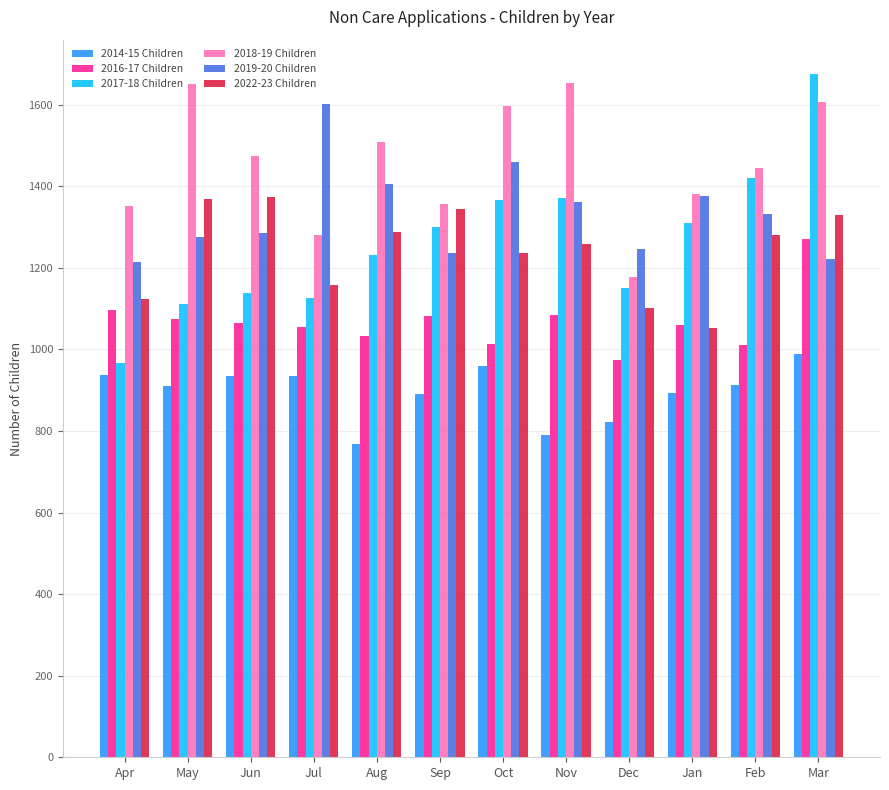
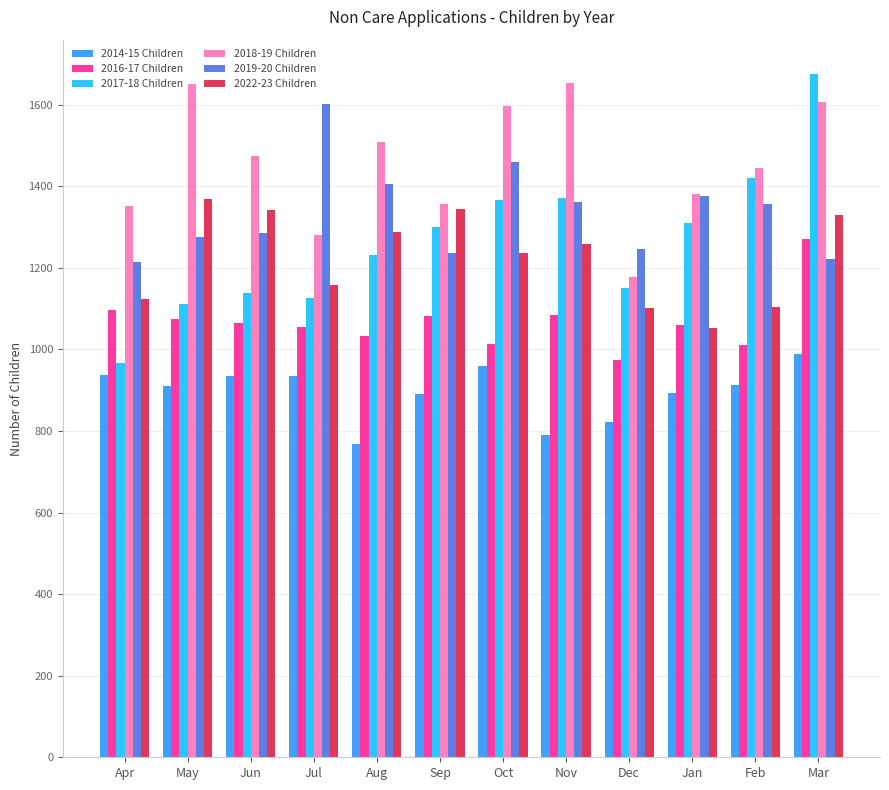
  {
    "2016-17 Children": {
      "Apr": 1100,
      "May": 1080,
      "Jun": 1060,
      "Jul": 1060,
      "Aug": 1030,
      "Sep": 1080,
      "Oct": 1010,
      "Nov": 1080,
      "Dec": 980,
      "Jan": 1060,
      "Feb": 1010,
      "Mar": 1270
    },
    "2018-19 Children": {
      "Apr": 1350,
      "May": 1650,
      "Jun": 1470,
      "Jul": 1280,
      "Aug": 1510,
      "Sep": 1360,
      "Oct": 1600,
      "Nov": 1650,
      "Dec": 1180,
      "Jan": 1380,
      "Feb": 1440,
      "Mar": 1610
    },
    "2019-20 Children": {
      "Apr": 1210,
      "May": 1280,
      "Jun": 1290,
      "Jul": 1600,
      "Aug": 1410,
      "Sep": 1240,
      "Oct": 1460,
      "Nov": 1360,
      "Dec": 1250,
      "Jan": 1380,
-     "Feb": 1330,
+     "Feb": 1360,
      "Mar": 1220
    },
    "2022-23 Children": {
      "Apr": 1120,
      "May": 1370,
-     "Jun": 1370,
+     "Jun": 1340,
      "Jul": 1160,
      "Aug": 1290,
      "Sep": 1350,
      "Oct": 1240,
      "Nov": 1260,
      "Dec": 1100,
      "Jan": 1050,
-     "Feb": 1280,
+     "Feb": 1100,
      "Mar": 1330
    }
  }
